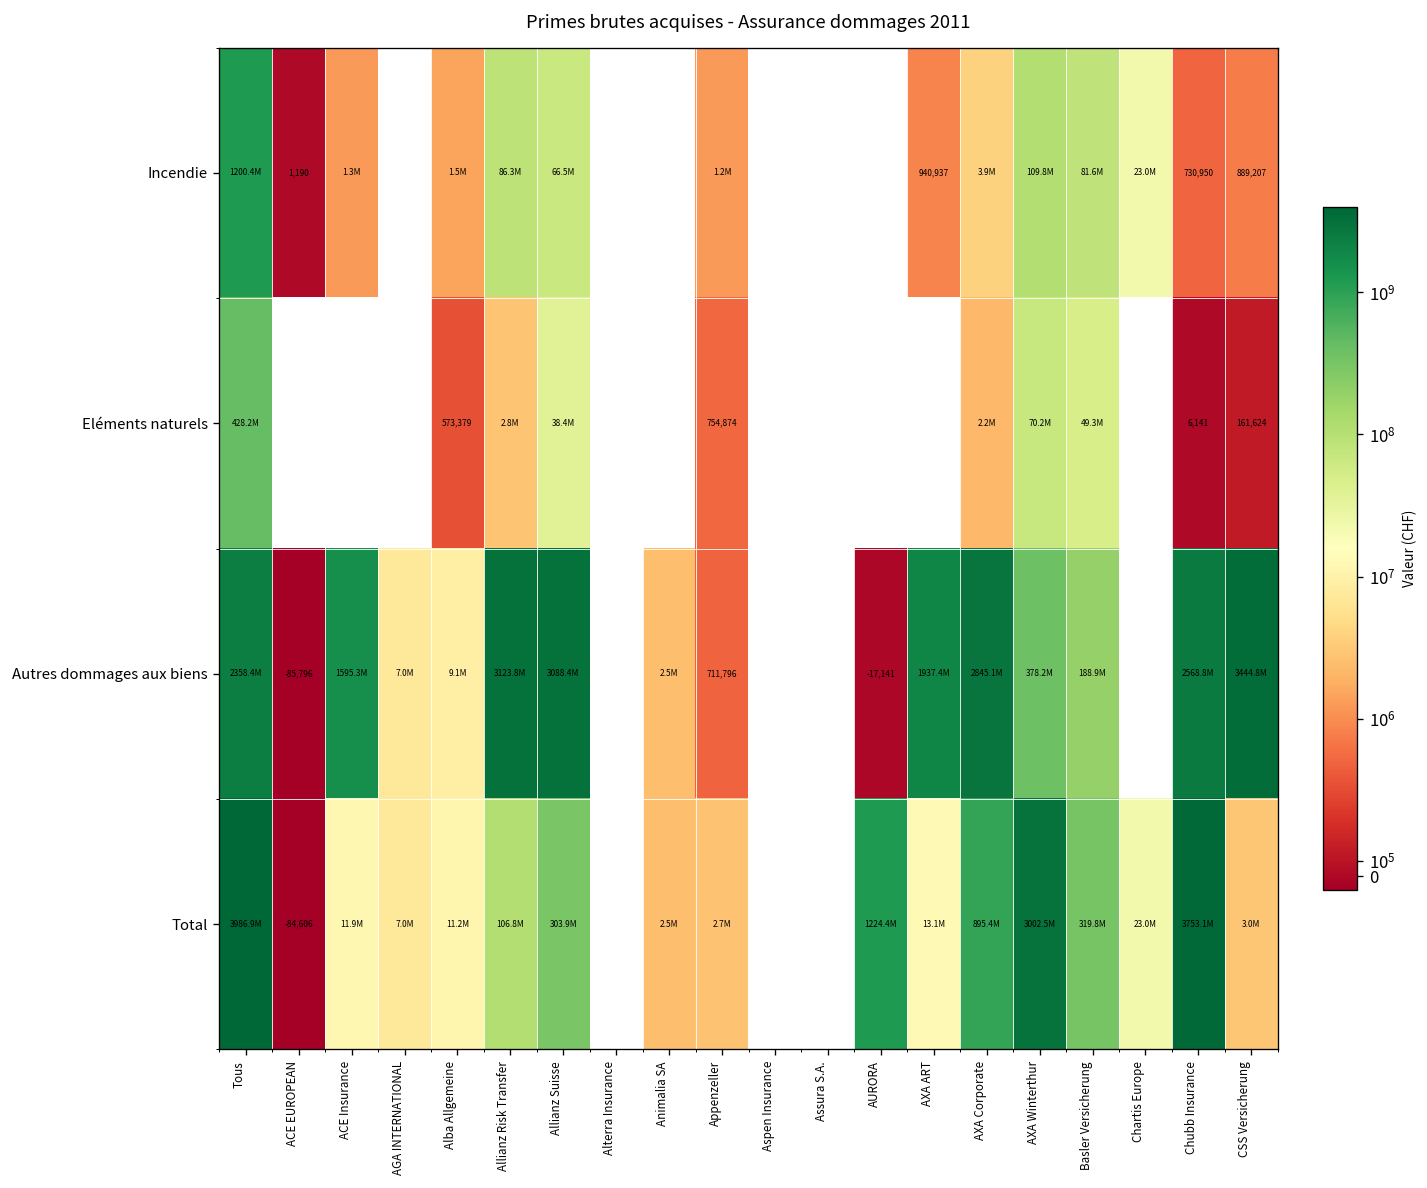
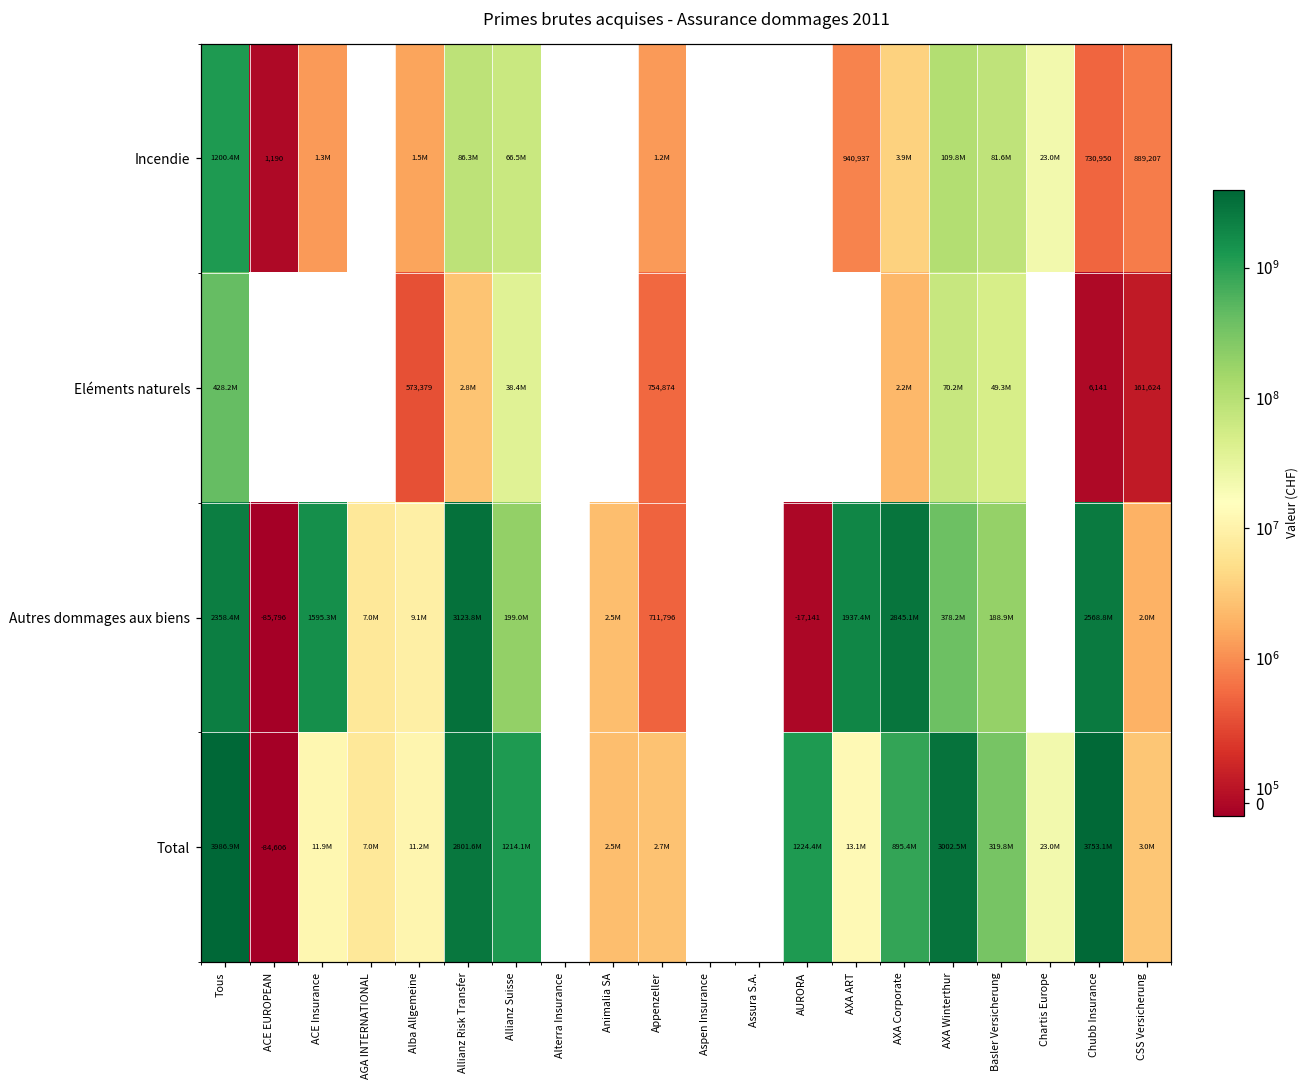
  {
    "Incendie": {
      "Tous": "1200.4M",
      "ACE EUROPEAN": "1,190",
      "ACE Insurance": "1.3M",
      "Alba Allgemeine": "1.5M",
      "Allianz Risk Transfer": "86.3M",
      "Allianz Suisse": "66.5M",
      "Appenzeller": "1.2M",
      "AXA ART": "940,937",
      "AXA Corporate": "3.9M",
      "AXA Winterthur": "109.8M",
      "Basler Versicherung": "81.6M",
      "Chartis Europe": "23.0M",
      "Chubb Insurance": "730,950",
      "CSS Versicherung": "889,207"
    },
    "Eléments naturels": {
      "Tous": "428.2M",
      "Alba Allgemeine": "573,379",
      "Allianz Risk Transfer": "2.8M",
      "Allianz Suisse": "38.4M",
      "Appenzeller": "754,874",
      "AXA Corporate": "2.2M",
      "AXA Winterthur": "70.2M",
      "Basler Versicherung": "49.3M",
      "Chubb Insurance": "6,141",
      "CSS Versicherung": "161,624"
    },
    "Autres dommages aux biens": {
      "Tous": "2358.4M",
      "ACE EUROPEAN": "-85,796",
      "ACE Insurance": "1595.3M",
      "AGA INTERNATIONAL": "7.0M",
      "Alba Allgemeine": "9.1M",
      "Allianz Risk Transfer": "3123.8M",
-     "Allianz Suisse": "3088.4M",
+     "Allianz Suisse": "199.0M",
      "Animalia SA": "2.5M",
      "Appenzeller": "711,796",
      "AURORA": "-17,141",
      "AXA ART": "1937.4M",
      "AXA Corporate": "2845.1M",
      "AXA Winterthur": "378.2M",
      "Basler Versicherung": "188.9M",
      "Chubb Insurance": "2568.8M",
-     "CSS Versicherung": "3444.8M"
+     "CSS Versicherung": "2.0M"
    },
    "Total": {
      "Tous": "3986.9M",
      "ACE EUROPEAN": "-84,606",
      "ACE Insurance": "11.9M",
      "AGA INTERNATIONAL": "7.0M",
      "Alba Allgemeine": "11.2M",
-     "Allianz Risk Transfer": "106.8M",
-     "Allianz Suisse": "303.9M",
+     "Allianz Risk Transfer": "2801.6M",
+     "Allianz Suisse": "1214.1M",
      "Animalia SA": "2.5M",
      "Appenzeller": "2.7M",
      "AURORA": "1224.4M",
      "AXA ART": "13.1M",
      "AXA Corporate": "895.4M",
      "AXA Winterthur": "3002.5M",
      "Basler Versicherung": "319.8M",
      "Chartis Europe": "23.0M",
      "Chubb Insurance": "3753.1M",
      "CSS Versicherung": "3.0M"
    }
  }
